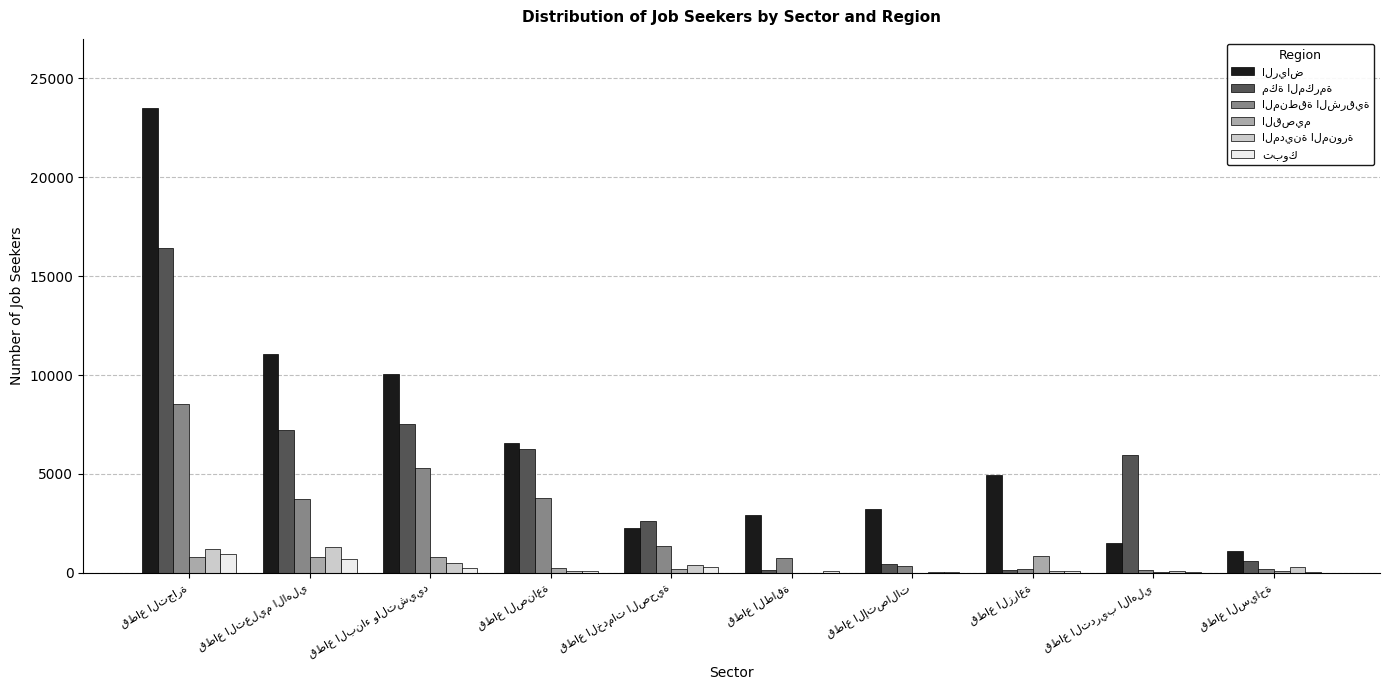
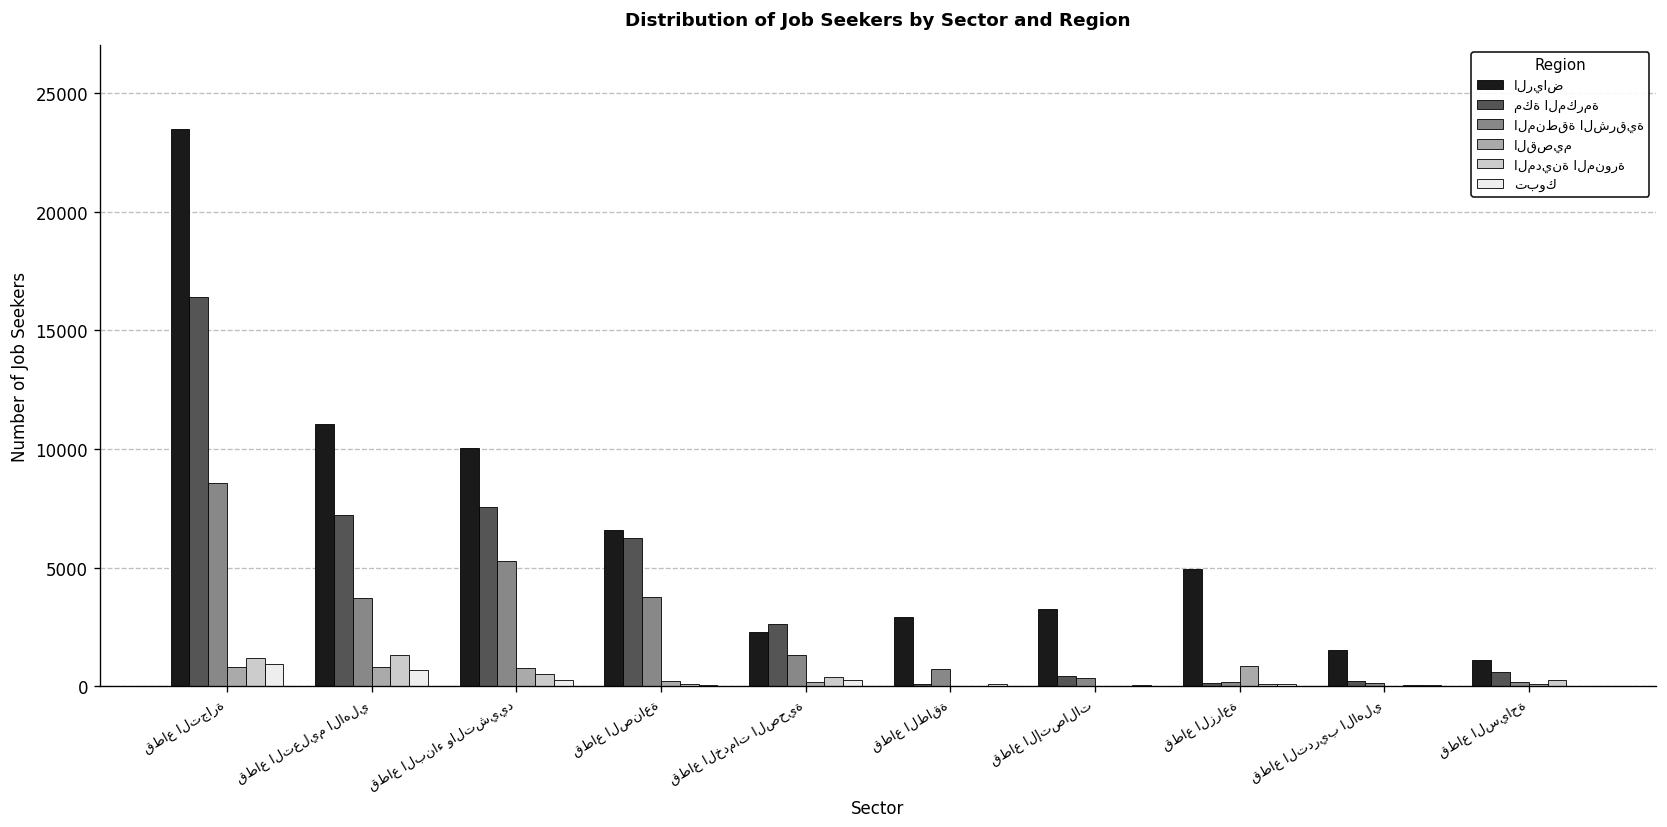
  {
    "الرياض": {
      "قطاع التجارة": 23500,
      "قطاع التعليم الاهلي": 11000,
      "قطاع البناء والتشييد": 10000,
      "قطاع الصناعة": 6600,
      "قطاع الخدمات الصحية": 2300,
      "قطاع الطاقة": 2900,
      "قطاع الإتصالات": 3200,
      "قطاع الزراعة": 4900,
      "قطاع التدريب الاهلي": 1500,
      "قطاع السياحة": 1100
    },
    "مكة المكرمة": {
      "قطاع التجارة": 16400,
      "قطاع التعليم الاهلي": 7200,
      "قطاع البناء والتشييد": 7500,
      "قطاع الصناعة": 6300,
      "قطاع الخدمات الصحية": 2600,
      "قطاع الإتصالات": 400,
      "قطاع الزراعة": 200,
-     "قطاع التدريب الاهلي": 6000,
+     "قطاع التدريب الاهلي": 200,
      "قطاع السياحة": 600
    }
  }
